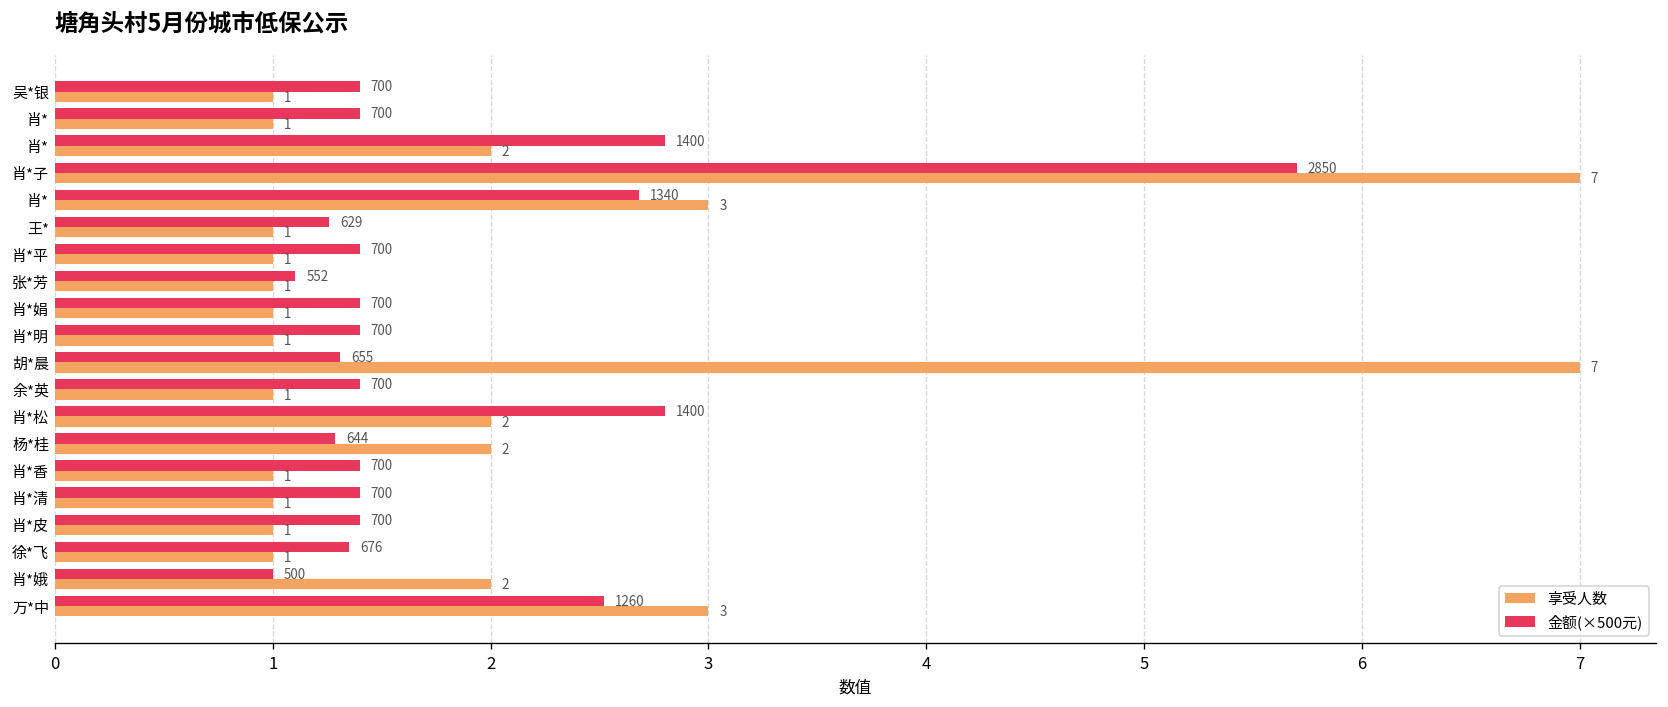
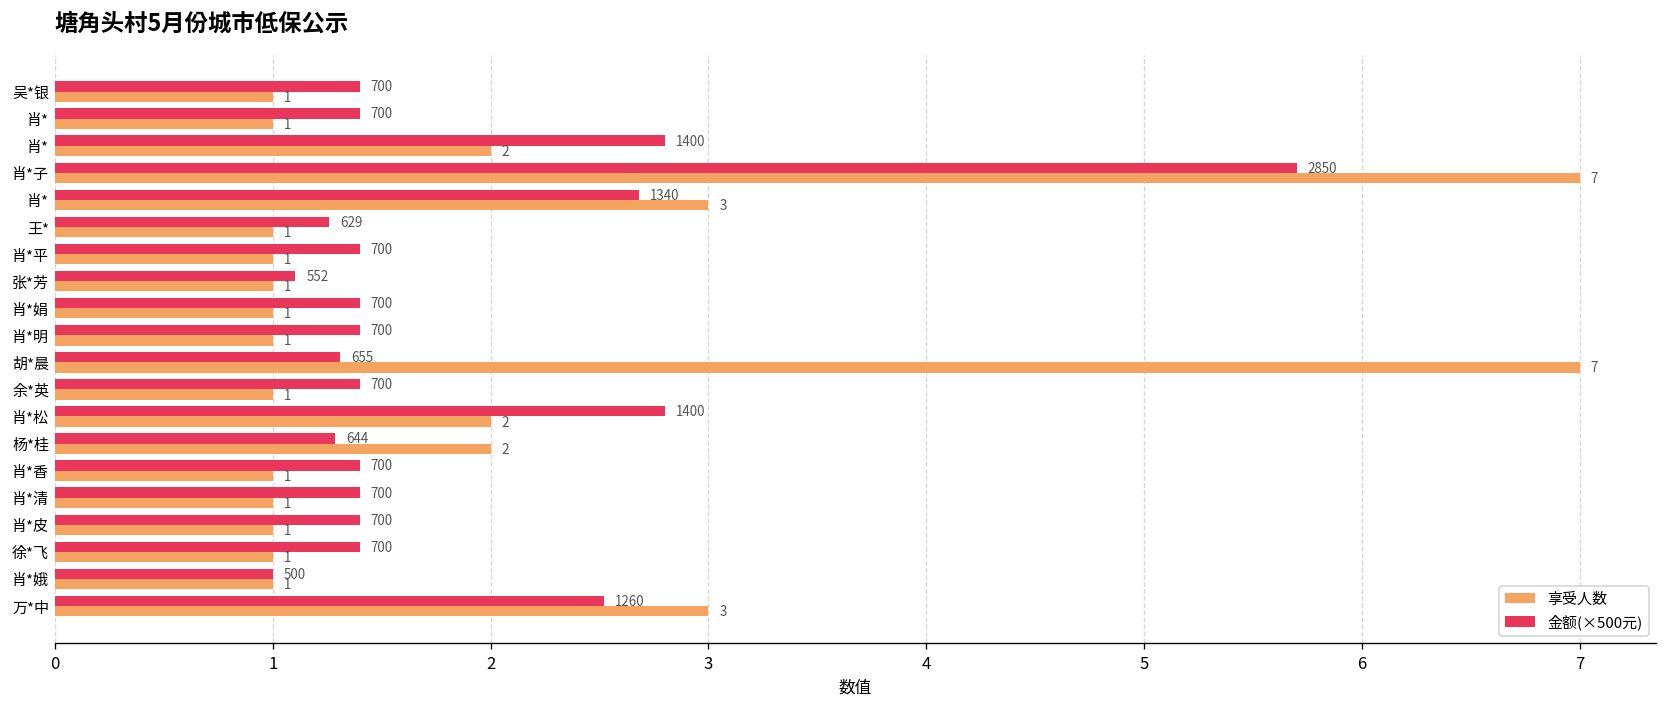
  {
    "享受人数": {
      "吴*银": 1,
      "肖*子": 7,
      "王*": 1,
      "肖*平": 1,
      "肖*娟": 1,
      "肖*明": 1,
      "胡*晨": 7,
      "余*英": 1,
      "肖*松": 2,
      "杨*桂": 2,
      "肖*香": 1,
      "肖*清": 1,
      "肖*皮": 1,
      "徐*飞": 1,
-     "肖*娥": 2,
+     "肖*娥": 1,
      "万*中": 3
    },
    "金额(×500元)": {
      "张*芳": 1,
-     "徐*飞": 676
+     "徐*飞": 700
    }
  }
